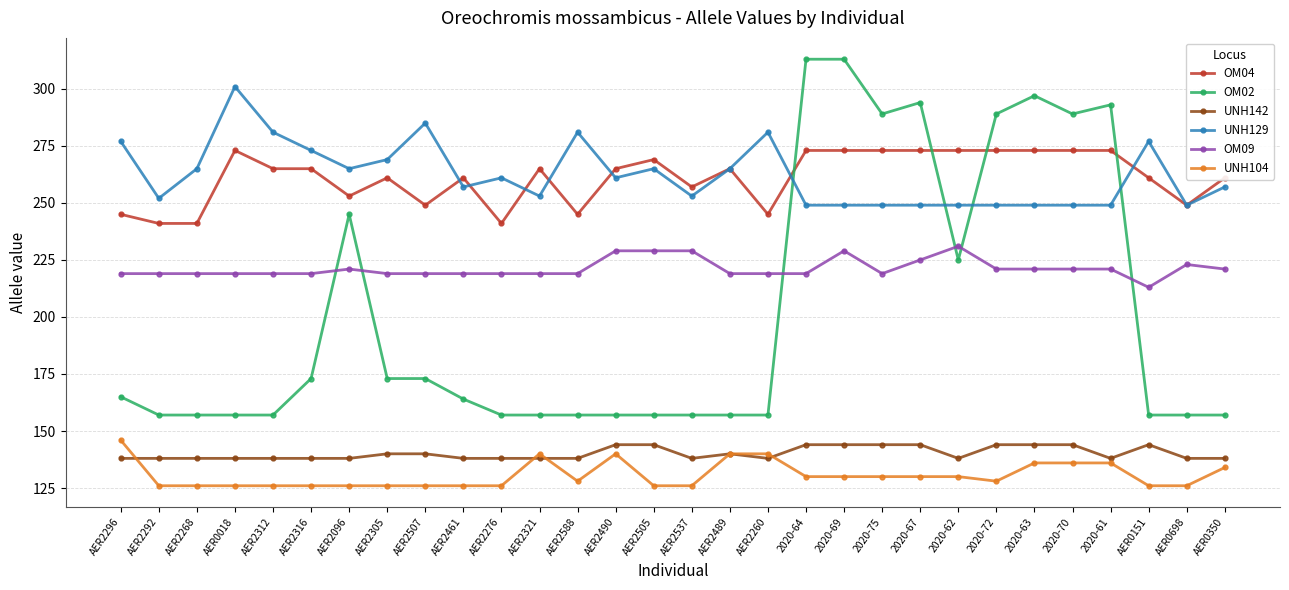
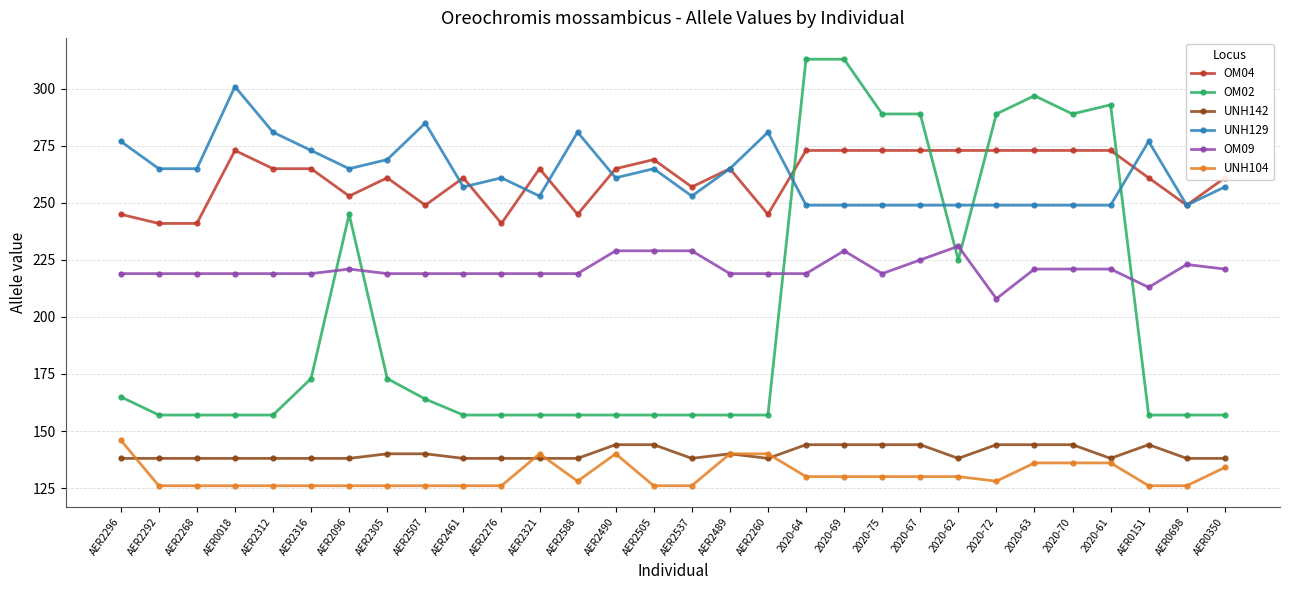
  {
    "OM02": {
      "AER2296": 165,
      "AER2292": 157,
      "AER2268": 157,
      "AER0018": 157,
      "AER2312": 157,
      "AER2316": 173,
      "AER2096": 245,
      "AER2305": 173,
-     "AER2507": 173,
-     "AER2461": 164,
+     "AER2507": 164,
+     "AER2461": 157,
      "AER2276": 157,
      "AER2321": 157,
      "AER2588": 157,
      "AER2490": 157,
      "AER2505": 157,
      "AER2537": 157,
      "AER2489": 157,
      "AER2260": 157,
      "2020-64": 313,
      "2020-69": 313,
      "2020-75": 289,
-     "2020-67": 294,
+     "2020-67": 289,
      "2020-62": 225,
      "2020-72": 289,
      "2020-63": 297,
      "2020-70": 289,
      "2020-61": 293,
      "AER0151": 157,
      "AER0698": 157,
      "AER0350": 157
    },
    "UNH129": {
      "AER2296": 277,
-     "AER2292": 252,
+     "AER2292": 265,
      "AER2268": 265,
      "AER0018": 301,
      "AER2312": 281,
      "AER2316": 273,
      "AER2096": 265,
      "AER2305": 269,
      "AER2507": 285,
      "AER2461": 257,
      "AER2276": 261,
      "AER2321": 253,
      "AER2588": 281,
      "AER2490": 261,
      "AER2505": 265,
      "AER2537": 253,
      "AER2260": 281,
      "2020-64": 249,
      "2020-69": 249,
      "2020-75": 249,
      "2020-67": 249,
      "2020-62": 249,
      "2020-72": 249,
      "2020-63": 249,
      "2020-70": 249,
      "2020-61": 249,
      "AER0151": 277,
      "AER0350": 257
    },
    "OM09": {
      "AER2296": 219,
      "AER2292": 219,
      "AER2268": 219,
      "AER0018": 219,
      "AER2312": 219,
      "AER2316": 219,
      "AER2096": 221,
      "AER2305": 219,
      "AER2507": 219,
      "AER2461": 219,
      "AER2276": 219,
      "AER2321": 219,
      "AER2588": 219,
      "AER2490": 229,
      "AER2505": 229,
      "AER2537": 229,
      "AER2489": 219,
      "AER2260": 219,
      "2020-64": 219,
      "2020-69": 229,
      "2020-75": 219,
      "2020-67": 225,
      "2020-62": 231,
-     "2020-72": 221,
+     "2020-72": 208,
      "2020-63": 221,
      "2020-70": 221,
      "2020-61": 221,
      "AER0151": 213,
      "AER0698": 223,
      "AER0350": 221
    },
    "UNH104": {
      "AER2296": 146,
      "AER2292": 126,
      "AER2268": 126,
      "AER0018": 126,
      "AER2312": 126,
      "AER2316": 126,
      "AER2096": 126,
      "AER2305": 126,
      "AER2507": 126,
      "AER2461": 126,
      "AER2276": 126,
      "AER2321": 140,
      "AER2588": 128,
      "AER2490": 140,
      "AER2505": 126,
      "AER2537": 126,
      "AER2260": 140,
      "2020-64": 130,
      "2020-69": 130,
      "2020-75": 130,
      "2020-67": 130,
      "2020-62": 130,
      "2020-72": 128,
      "2020-63": 136,
      "2020-70": 136,
      "2020-61": 136,
      "AER0151": 126,
      "AER0698": 126,
      "AER0350": 134
    }
  }
